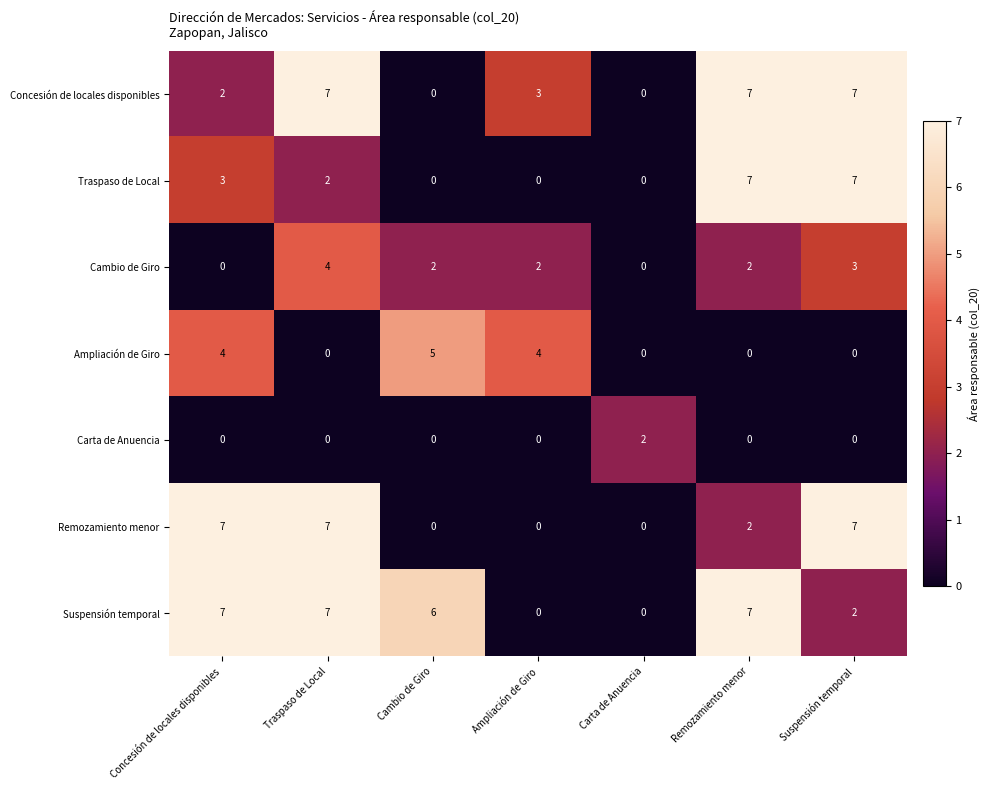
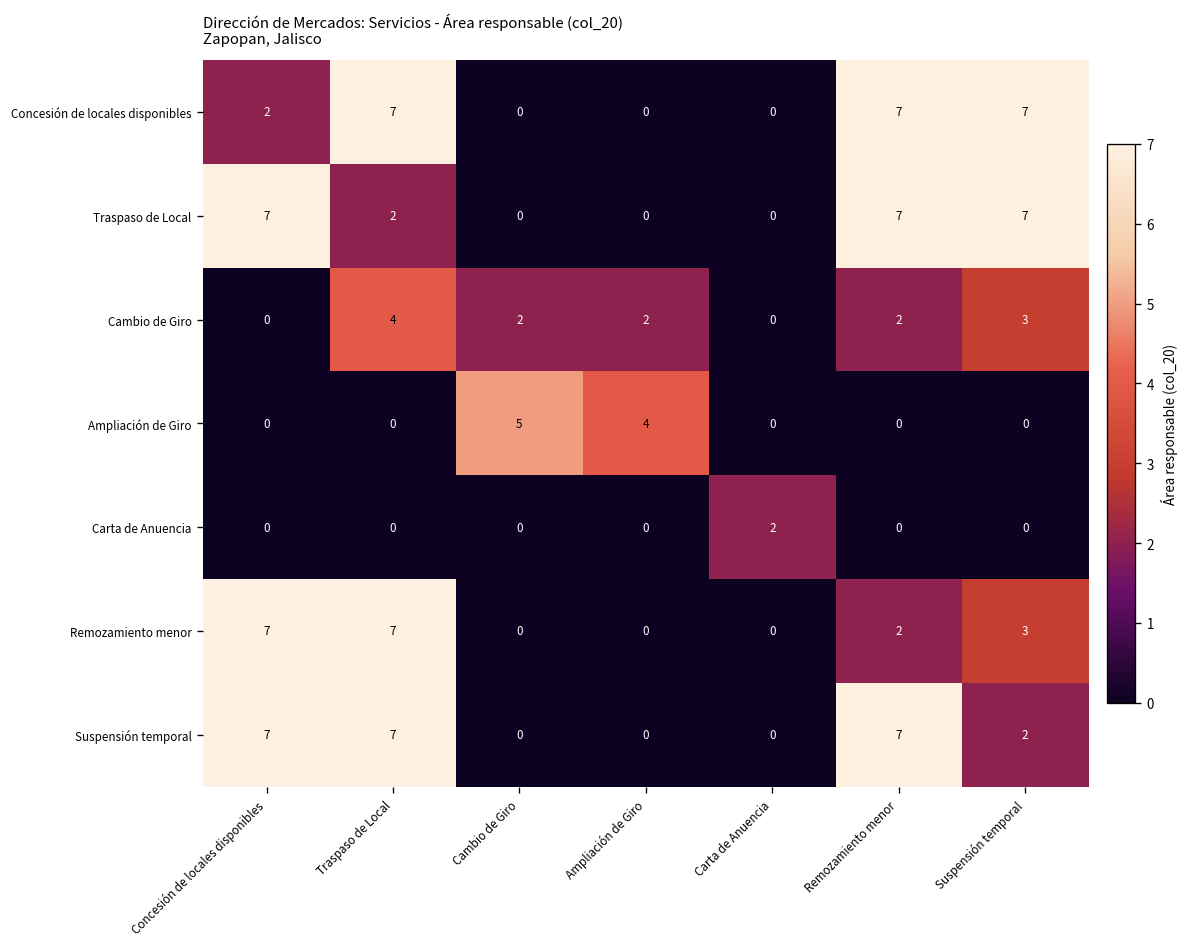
  {
    "Concesión de locales disponibles": {
      "Concesión de locales disponibles": 2,
      "Traspaso de Local": 7,
      "Cambio de Giro": 0,
-     "Ampliación de Giro": 3,
+     "Ampliación de Giro": 0,
      "Carta de Anuencia": 0,
      "Remozamiento menor": 7,
      "Suspensión temporal": 7
    },
    "Traspaso de Local": {
-     "Concesión de locales disponibles": 3,
+     "Concesión de locales disponibles": 7,
      "Traspaso de Local": 2,
      "Cambio de Giro": 0,
      "Ampliación de Giro": 0,
      "Carta de Anuencia": 0,
      "Remozamiento menor": 7,
      "Suspensión temporal": 7
    },
    "Cambio de Giro": {
      "Concesión de locales disponibles": 0,
      "Traspaso de Local": 4,
      "Cambio de Giro": 2,
      "Ampliación de Giro": 2,
      "Carta de Anuencia": 0,
      "Remozamiento menor": 2,
      "Suspensión temporal": 3
    },
    "Ampliación de Giro": {
-     "Concesión de locales disponibles": 4,
+     "Concesión de locales disponibles": 0,
      "Traspaso de Local": 0,
      "Cambio de Giro": 5,
      "Ampliación de Giro": 4,
      "Carta de Anuencia": 0,
      "Remozamiento menor": 0,
      "Suspensión temporal": 0
    },
    "Carta de Anuencia": {
      "Concesión de locales disponibles": 0,
      "Traspaso de Local": 0,
      "Cambio de Giro": 0,
      "Ampliación de Giro": 0,
      "Carta de Anuencia": 2,
      "Remozamiento menor": 0,
      "Suspensión temporal": 0
    },
    "Remozamiento menor": {
      "Concesión de locales disponibles": 7,
      "Traspaso de Local": 7,
      "Cambio de Giro": 0,
      "Ampliación de Giro": 0,
      "Carta de Anuencia": 0,
      "Remozamiento menor": 2,
-     "Suspensión temporal": 7
+     "Suspensión temporal": 3
    },
    "Suspensión temporal": {
      "Concesión de locales disponibles": 7,
      "Traspaso de Local": 7,
-     "Cambio de Giro": 6,
+     "Cambio de Giro": 0,
      "Ampliación de Giro": 0,
      "Carta de Anuencia": 0,
      "Remozamiento menor": 7,
      "Suspensión temporal": 2
    }
  }
